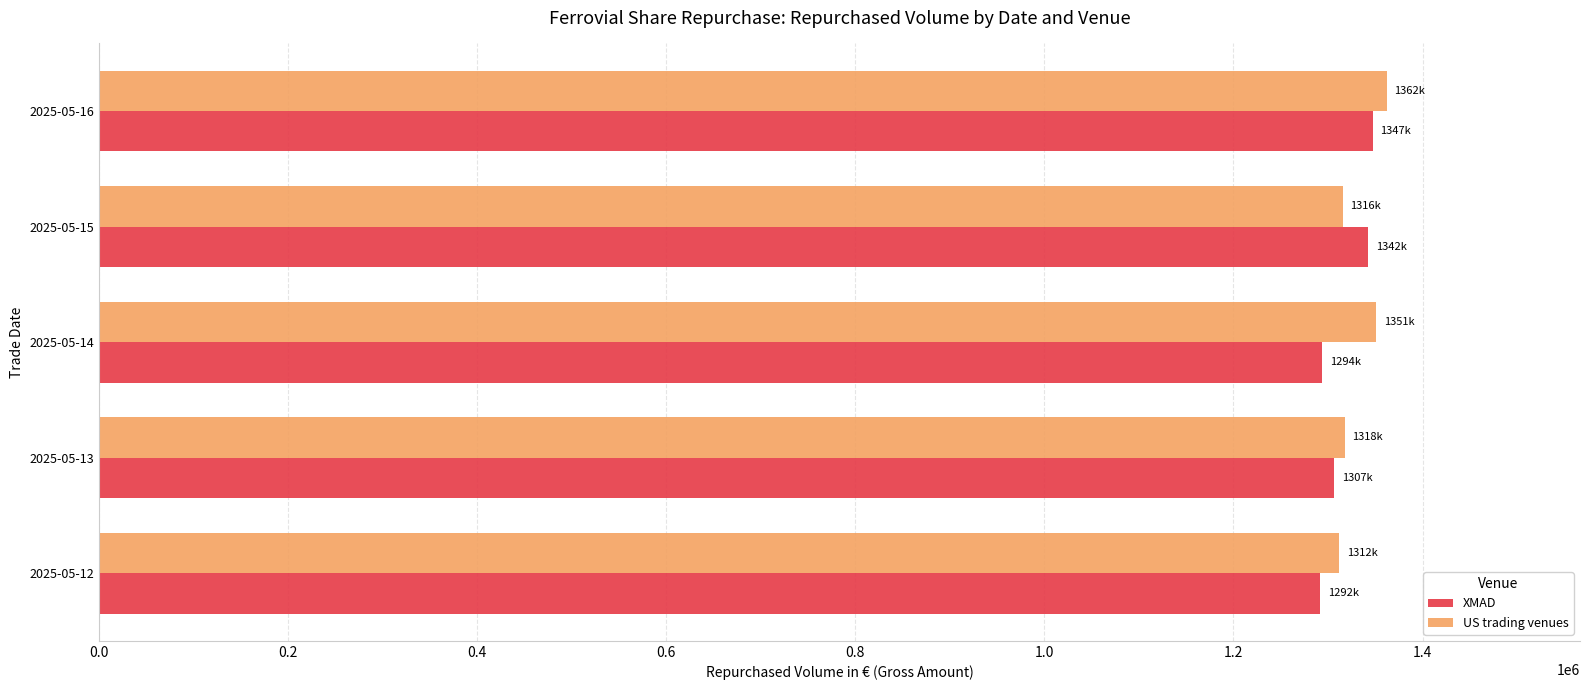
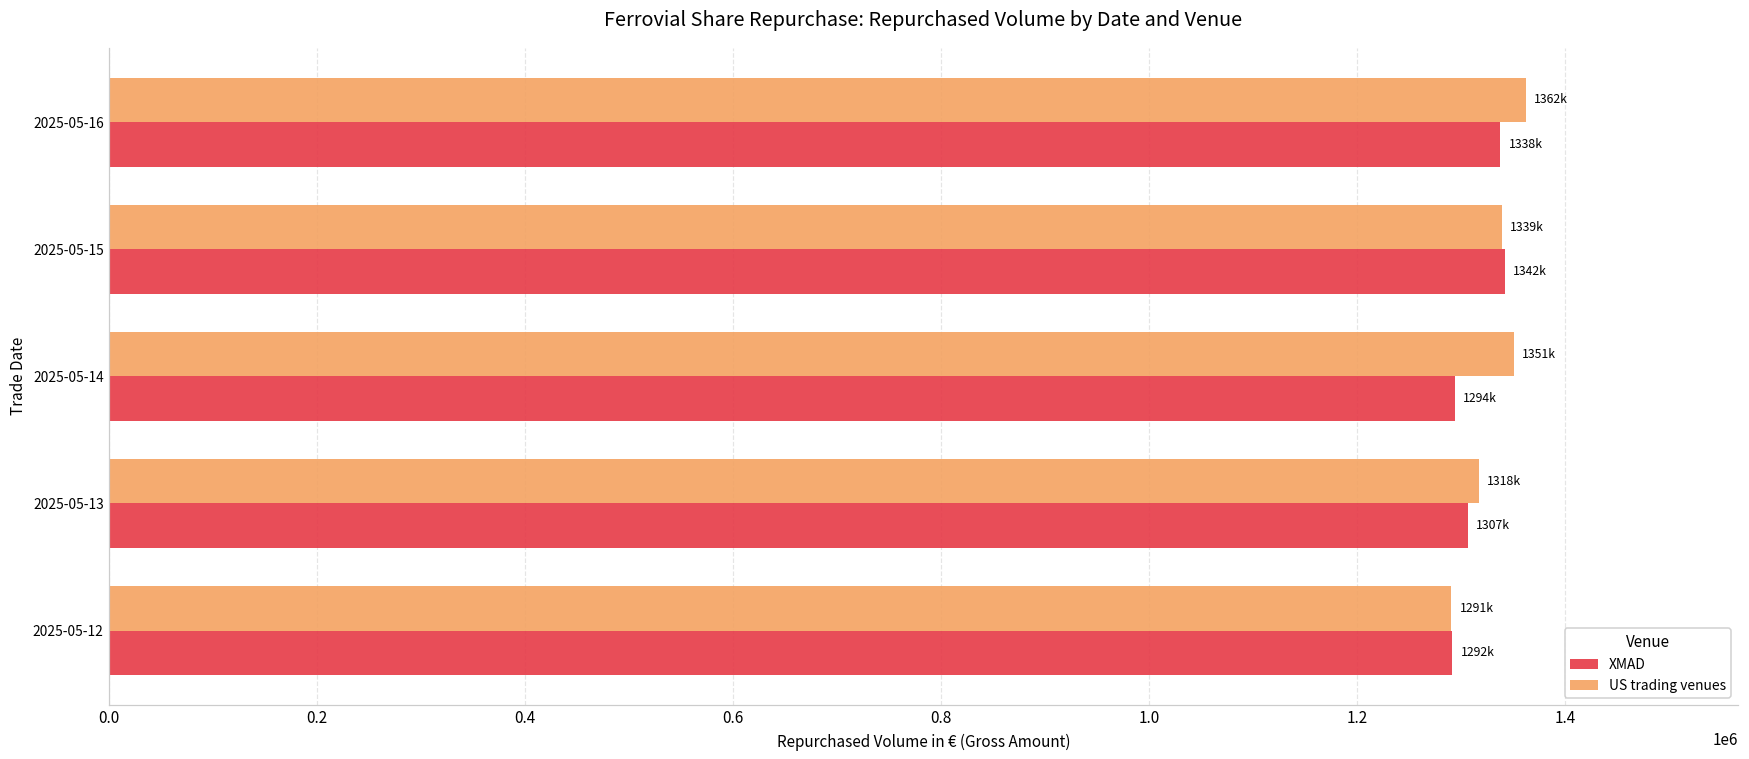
  {
    "XMAD": {
-     "2025-05-16": "1347k",
+     "2025-05-16": "1338k",
      "2025-05-15": "1342k",
      "2025-05-14": "1294k",
      "2025-05-13": "1307k",
      "2025-05-12": "1292k"
    },
    "US trading venues": {
      "2025-05-16": "1362k",
-     "2025-05-15": "1316k",
+     "2025-05-15": "1339k",
      "2025-05-14": "1351k",
      "2025-05-13": "1318k",
-     "2025-05-12": "1312k"
+     "2025-05-12": "1291k"
    }
  }
